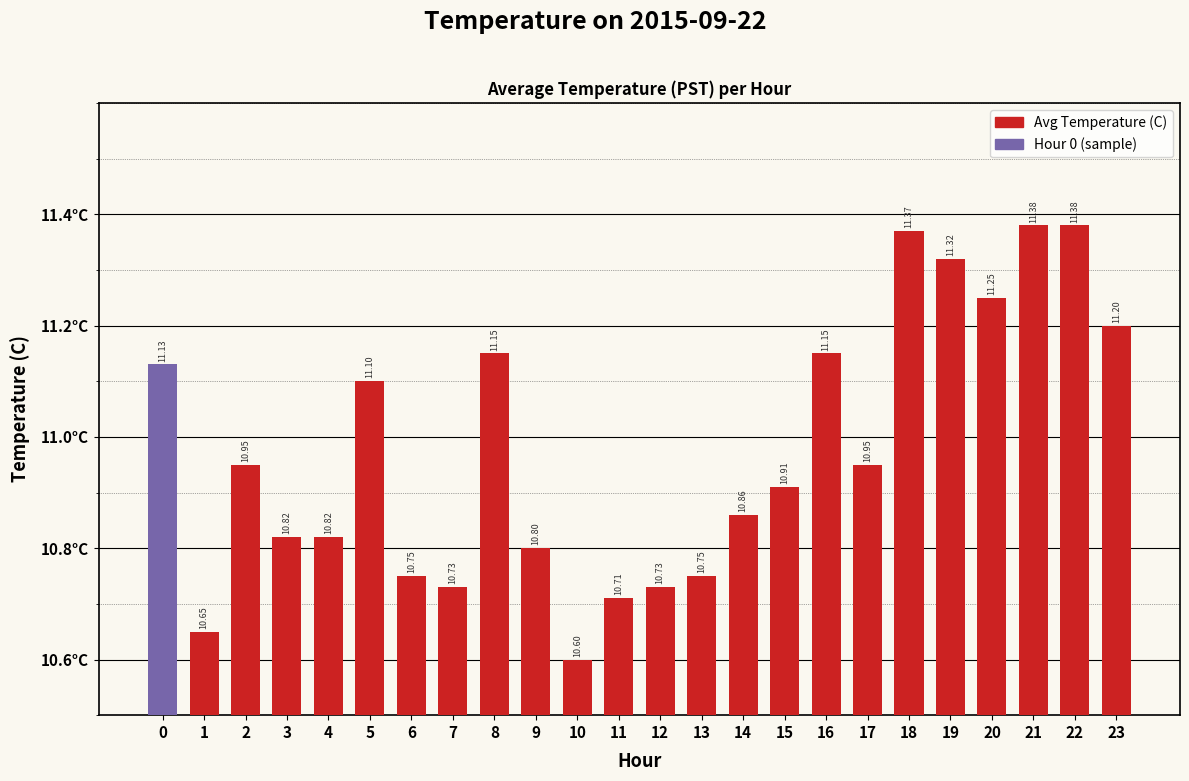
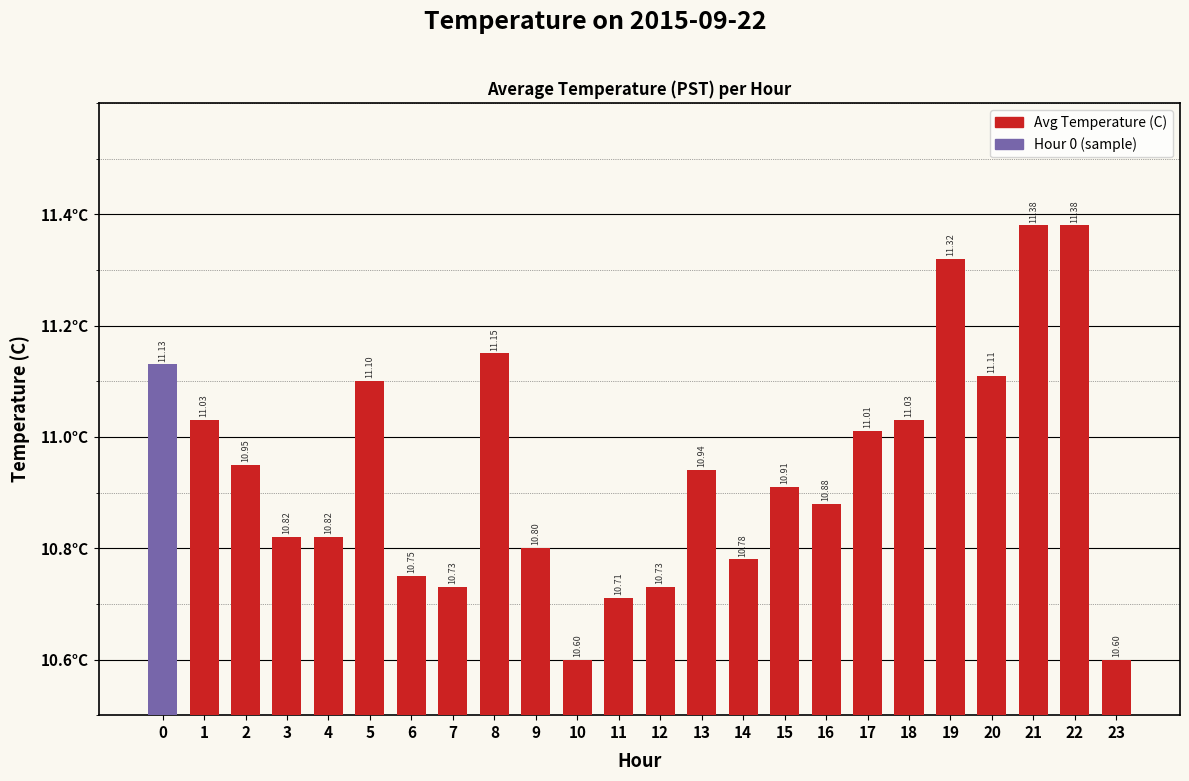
  {
    "0": 11.13,
-   "1": 10.65,
+   "1": 11.03,
    "2": 10.95,
    "3": 10.82,
    "4": 10.82,
    "5": 11.10,
    "6": 10.75,
    "7": 10.73,
    "8": 11.15,
    "9": 10.80,
    "10": 10.60,
    "11": 10.71,
    "12": 10.73,
-   "13": 10.75,
-   "14": 10.86,
+   "13": 10.94,
+   "14": 10.78,
    "15": 10.91,
-   "16": 11.15,
-   "17": 10.95,
-   "18": 11.37,
+   "16": 10.88,
+   "17": 11.01,
+   "18": 11.03,
    "19": 11.32,
-   "20": 11.25,
+   "20": 11.11,
    "21": 11.38,
    "22": 11.38,
-   "23": 11.20
+   "23": 10.60
  }
